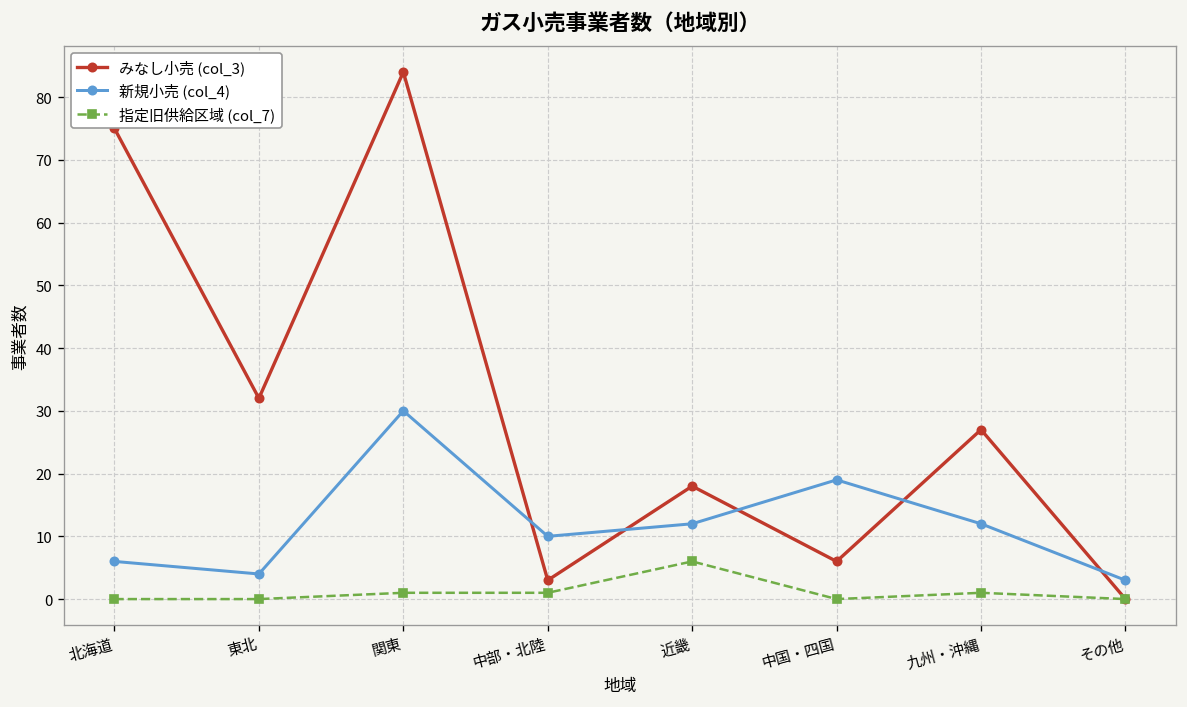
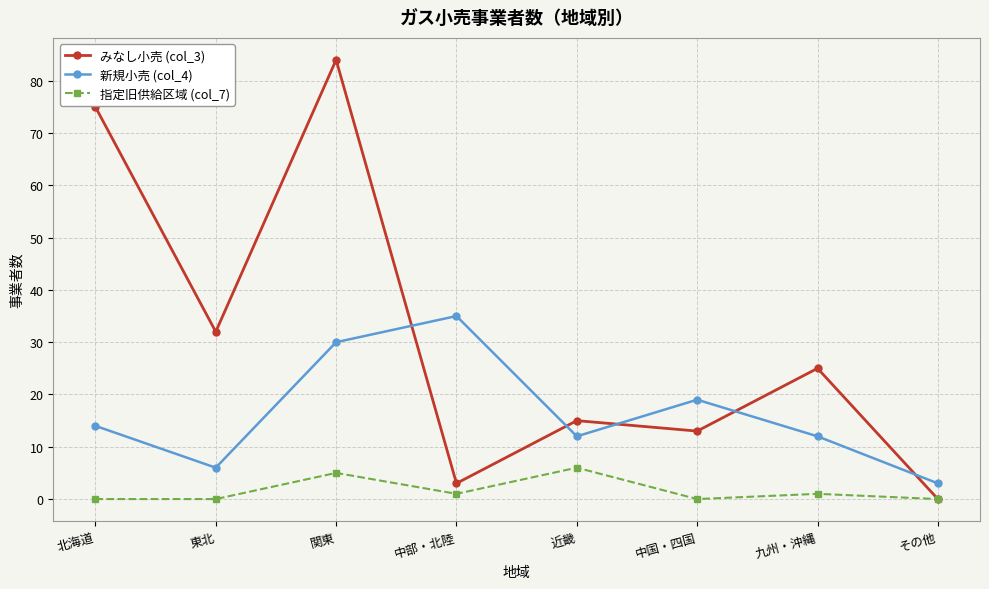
  {
    "みなし小売 (col_3)": {
      "北海道": 75,
      "東北": 32,
      "関東": 84,
      "中部・北陸": 3,
-     "近畿": 18,
-     "中国・四国": 6,
-     "九州・沖縄": 27
+     "近畿": 15,
+     "中国・四国": 13,
+     "九州・沖縄": 25
    },
    "新規小売 (col_4)": {
-     "北海道": 6,
-     "東北": 4,
+     "北海道": 14,
+     "東北": 6,
      "関東": 30,
-     "中部・北陸": 10,
+     "中部・北陸": 35,
      "近畿": 12,
      "中国・四国": 19,
      "九州・沖縄": 12,
      "その他": 3
    },
    "指定旧供給区域 (col_7)": {
      "北海道": 0,
      "東北": 0,
-     "関東": 1,
+     "関東": 5,
      "中部・北陸": 1,
      "近畿": 6,
      "中国・四国": 0,
      "九州・沖縄": 1
    }
  }
